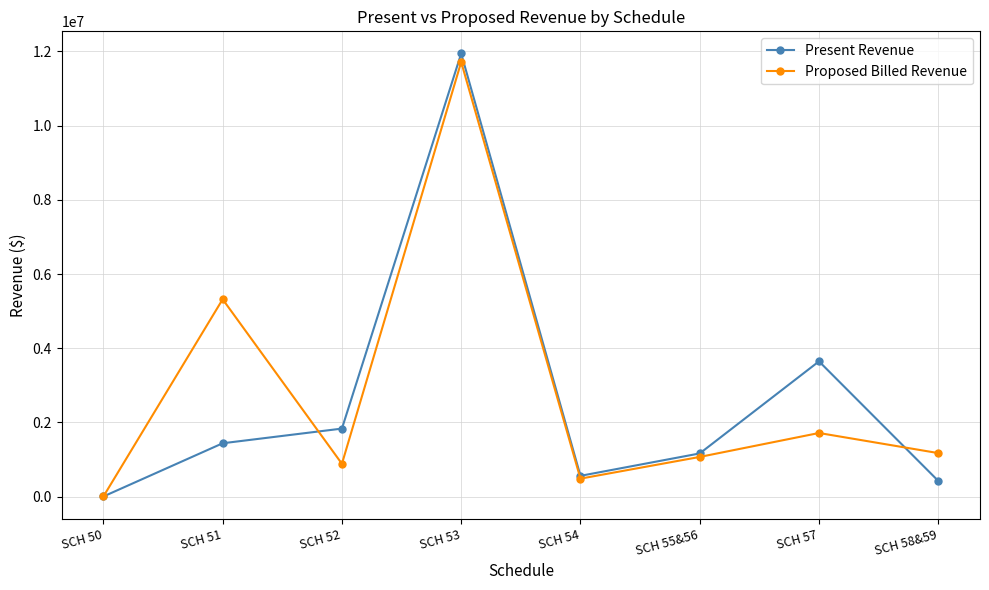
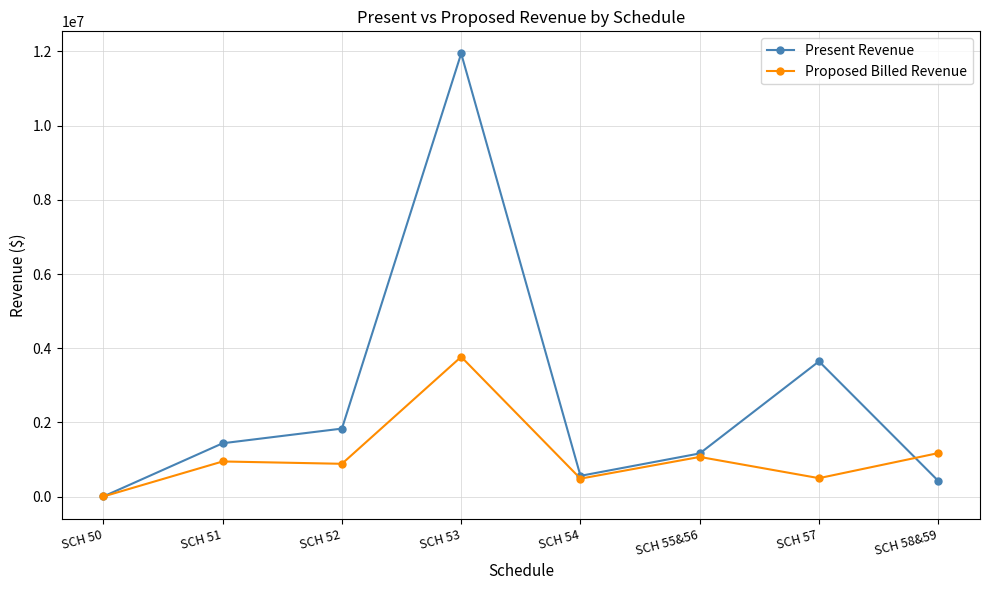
  {
    "Present Revenue": {
      "SCH 51": 1400000,
      "SCH 52": 1800000,
      "SCH 53": 11900000,
      "SCH 54": 600000,
      "SCH 55&56": 1200000,
      "SCH 57": 3600000,
      "SCH 58&59": 400000
    },
    "Proposed Billed Revenue": {
-     "SCH 51": 5300000,
+     "SCH 51": 900000,
      "SCH 52": 900000,
-     "SCH 53": 11700000,
+     "SCH 53": 3800000,
      "SCH 54": 500000,
      "SCH 55&56": 1100000,
-     "SCH 57": 1700000,
+     "SCH 57": 500000,
      "SCH 58&59": 1200000
    }
  }
